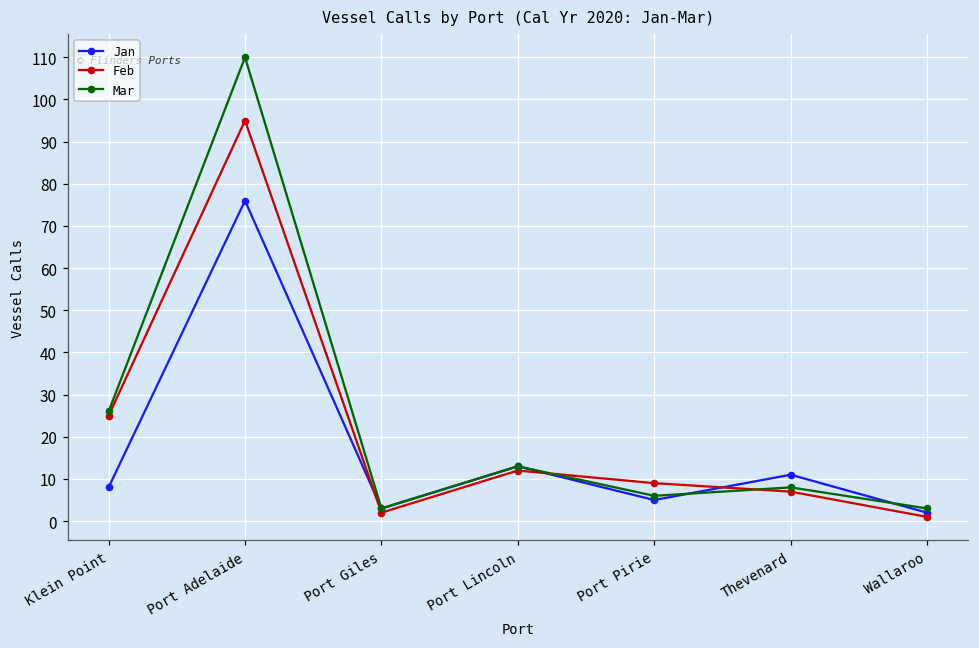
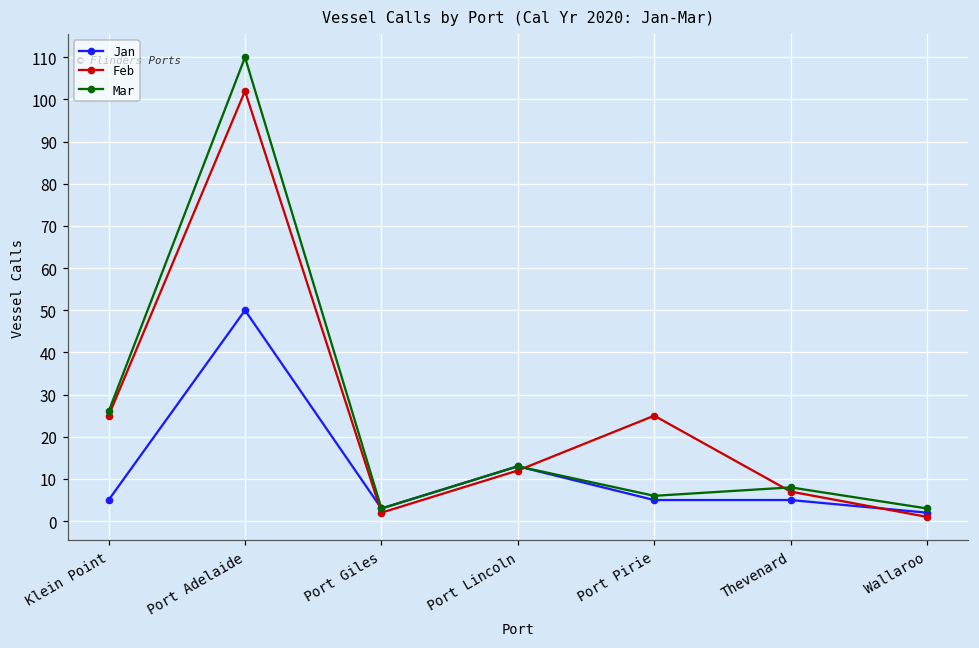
  {
    "Jan": {
-     "Klein Point": 8,
-     "Port Adelaide": 76,
+     "Klein Point": 5,
+     "Port Adelaide": 50,
      "Port Pirie": 5,
-     "Thevenard": 11,
+     "Thevenard": 5,
      "Wallaroo": 2
    },
    "Feb": {
      "Klein Point": 25,
-     "Port Adelaide": 95,
+     "Port Adelaide": 102,
      "Port Giles": 2,
      "Port Lincoln": 12,
-     "Port Pirie": 9,
+     "Port Pirie": 25,
      "Thevenard": 7,
      "Wallaroo": 1
    },
    "Mar": {
      "Klein Point": 26,
      "Port Adelaide": 110,
      "Port Pirie": 6,
      "Thevenard": 8,
      "Wallaroo": 3
    }
  }
